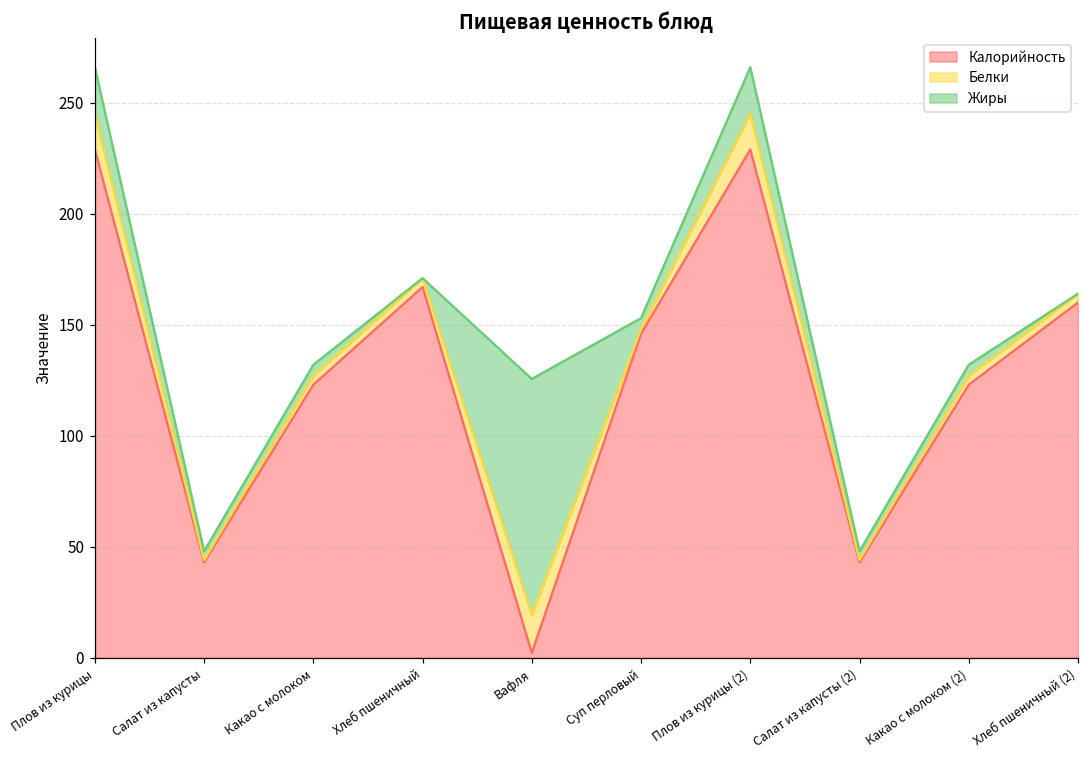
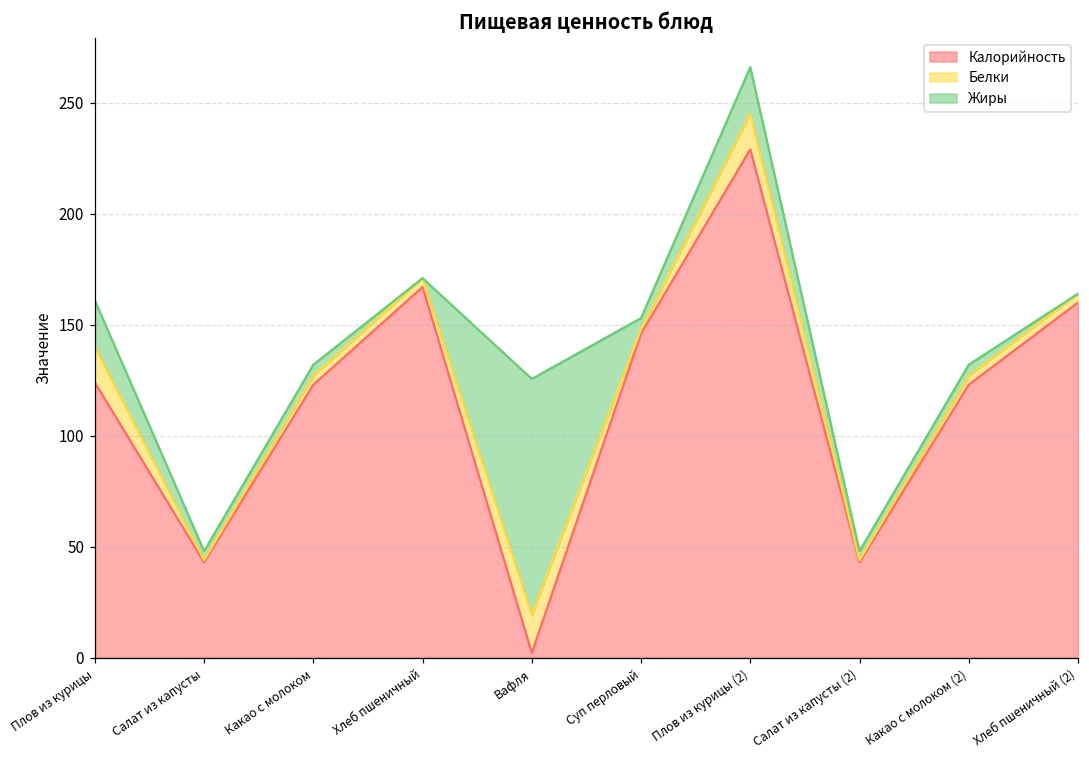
  {
    "Калорийность": {
-     "Плов из курицы": 229,
+     "Плов из курицы": 124,
      "Какао с молоком": 123,
      "Хлеб пшеничный": 167,
      "Вафля": 2,
      "Суп перловый": 146,
      "Плов из курицы (2)": 229,
      "Какао с молоком (2)": 123,
      "Хлеб пшеничный (2)": 160
    },
    "Белки": {
      "Плов из курицы": 16,
      "Какао с молоком": 4,
      "Вафля": 17,
      "Суп перловый": 2,
      "Плов из курицы (2)": 16,
      "Какао с молоком (2)": 4
    },
    "Жиры": {
      "Плов из курицы": 21,
      "Салат из капусты": 4,
      "Какао с молоком": 5,
      "Вафля": 106,
      "Суп перловый": 5,
      "Плов из курицы (2)": 21,
      "Салат из капусты (2)": 4,
      "Какао с молоком (2)": 5
    }
  }
